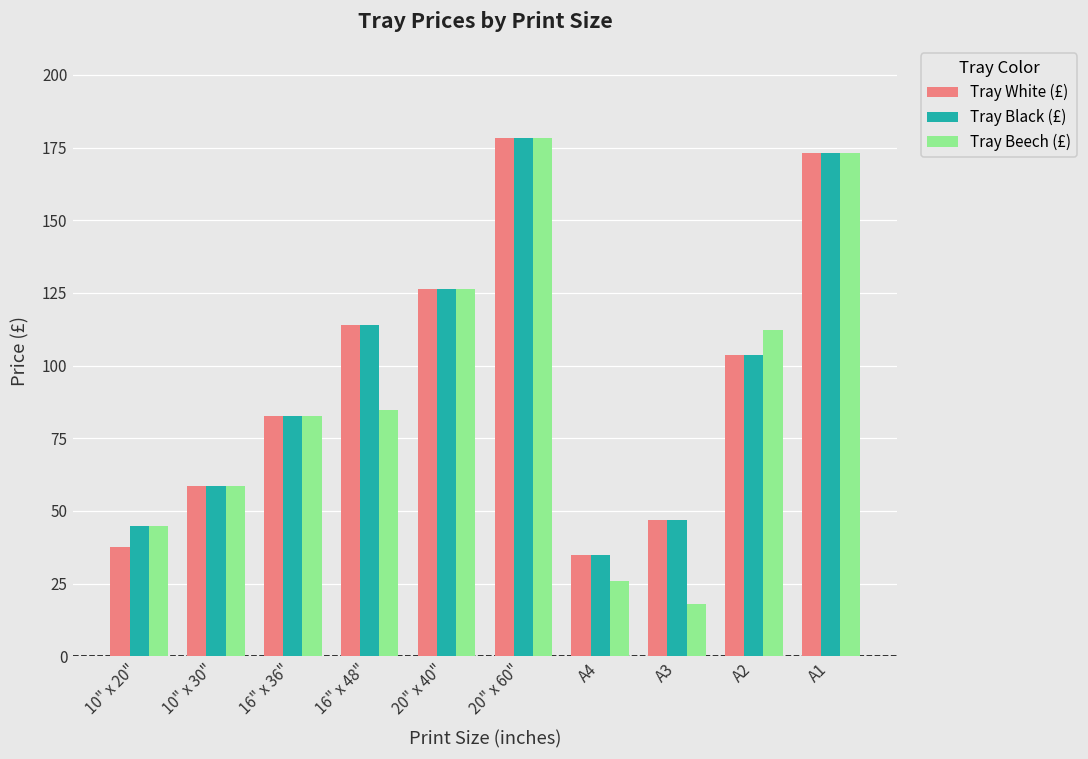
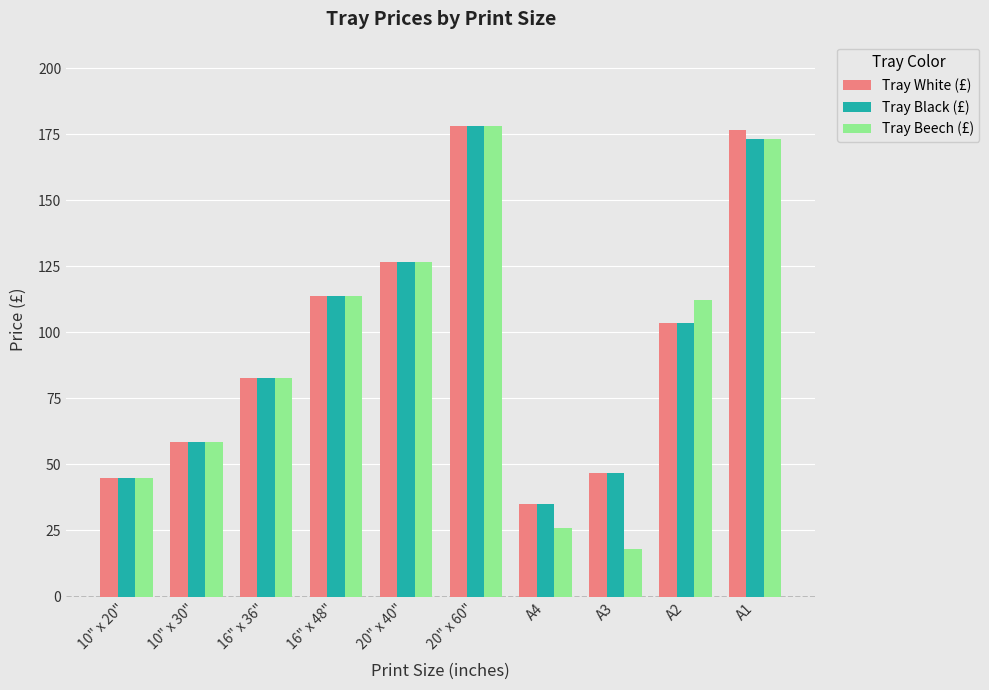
  {
    "Tray White (£)": {
-     "10\" x 20\"": 38,
+     "10\" x 20\"": 45,
      "10\" x 30\"": 59,
      "16\" x 36\"": 83,
      "16\" x 48\"": 114,
      "20\" x 40\"": 127,
      "20\" x 60\"": 178,
      "A4": 35,
      "A3": 47,
      "A2": 104,
-     "A1": 173
+     "A1": 177
    },
    "Tray Black (£)": {
      "10\" x 20\"": 45,
      "10\" x 30\"": 59,
      "16\" x 36\"": 83,
      "16\" x 48\"": 114,
      "20\" x 40\"": 127,
      "20\" x 60\"": 178,
      "A4": 35,
      "A3": 47,
      "A2": 104,
      "A1": 173
    },
    "Tray Beech (£)": {
      "10\" x 20\"": 45,
      "10\" x 30\"": 59,
      "16\" x 36\"": 83,
-     "16\" x 48\"": 85,
+     "16\" x 48\"": 114,
      "20\" x 40\"": 127,
      "20\" x 60\"": 178,
      "A4": 26,
      "A3": 18,
      "A2": 112,
      "A1": 173
    }
  }
